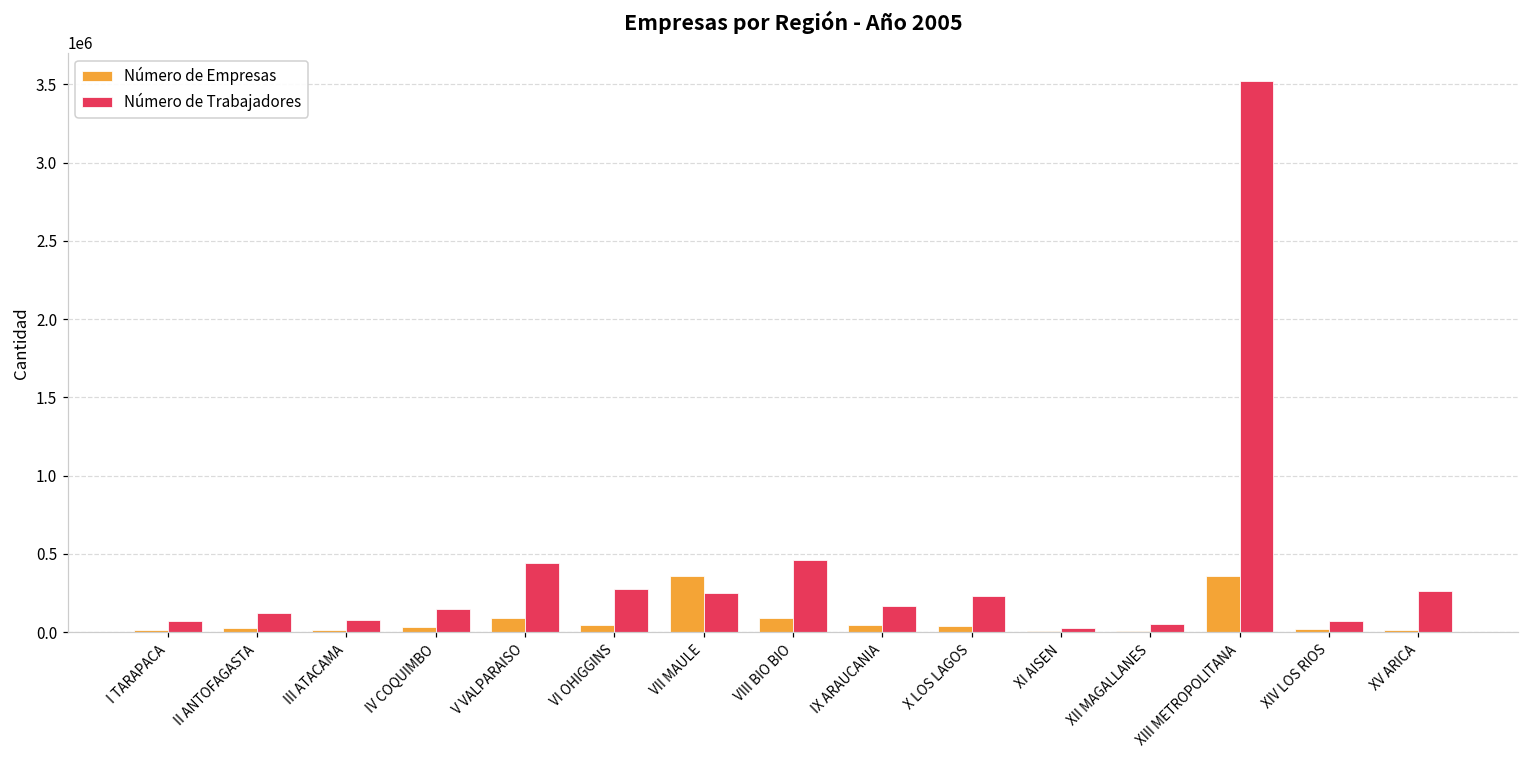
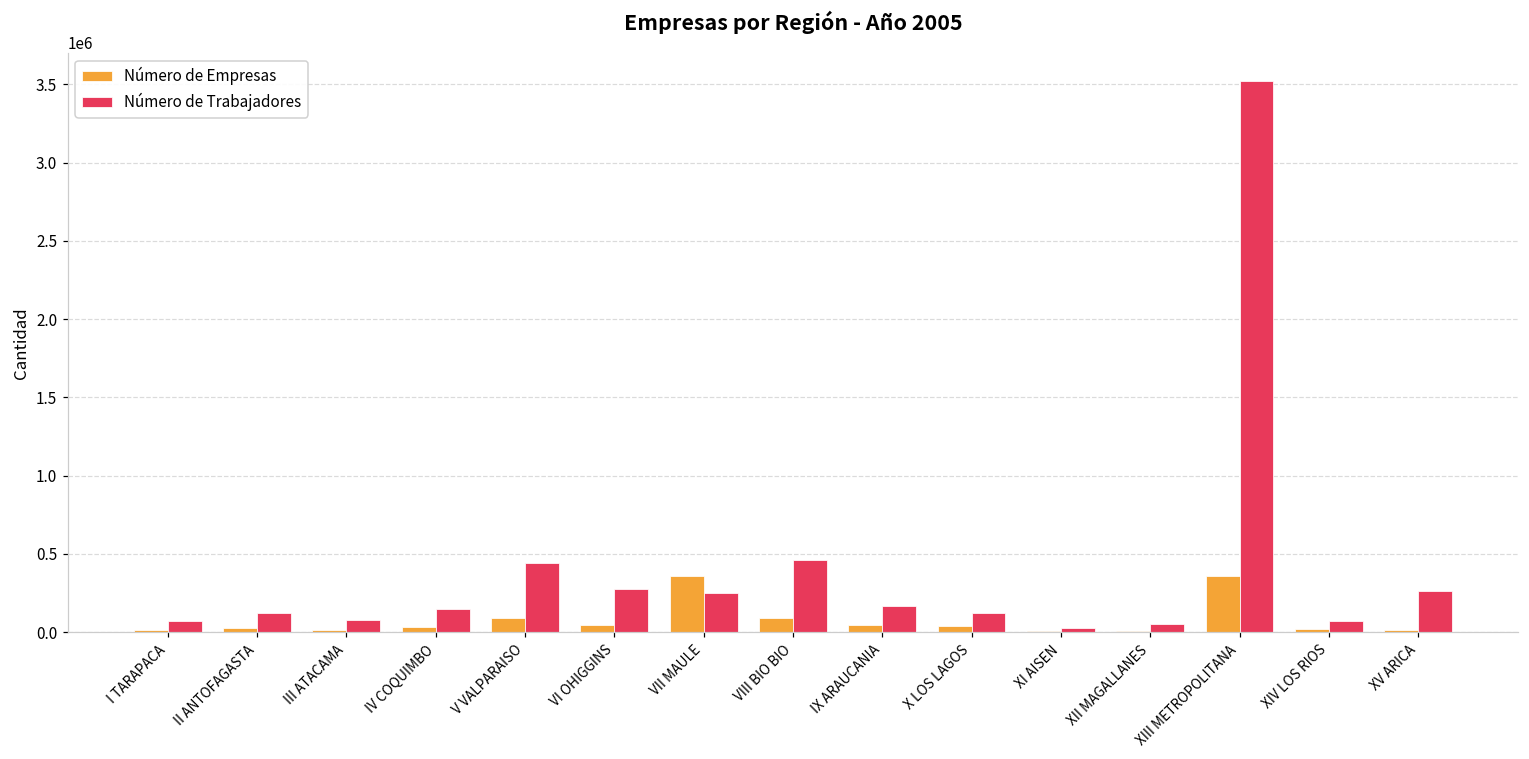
  {
    "Número de Empresas": {
      "II ANTOFAGASTA": 20000,
      "IV COQUIMBO": 30000,
      "V VALPARAISO": 90000,
      "VI OHIGGINS": 50000,
      "VII MAULE": 360000,
      "VIII BIO BIO": 90000,
      "IX ARAUCANIA": 40000,
      "X LOS LAGOS": 40000,
      "XIII METROPOLITANA": 360000,
      "XIV LOS RIOS": 20000
    },
    "Número de Trabajadores": {
      "I TARAPACA": 70000,
      "II ANTOFAGASTA": 120000,
      "III ATACAMA": 80000,
      "IV COQUIMBO": 150000,
      "V VALPARAISO": 450000,
      "VI OHIGGINS": 280000,
      "VII MAULE": 250000,
      "VIII BIO BIO": 460000,
      "IX ARAUCANIA": 170000,
-     "X LOS LAGOS": 230000,
+     "X LOS LAGOS": 120000,
      "XI AISEN": 20000,
      "XII MAGALLANES": 50000,
      "XIII METROPOLITANA": 3520000,
      "XIV LOS RIOS": 70000,
      "XV ARICA": 260000
    }
  }
